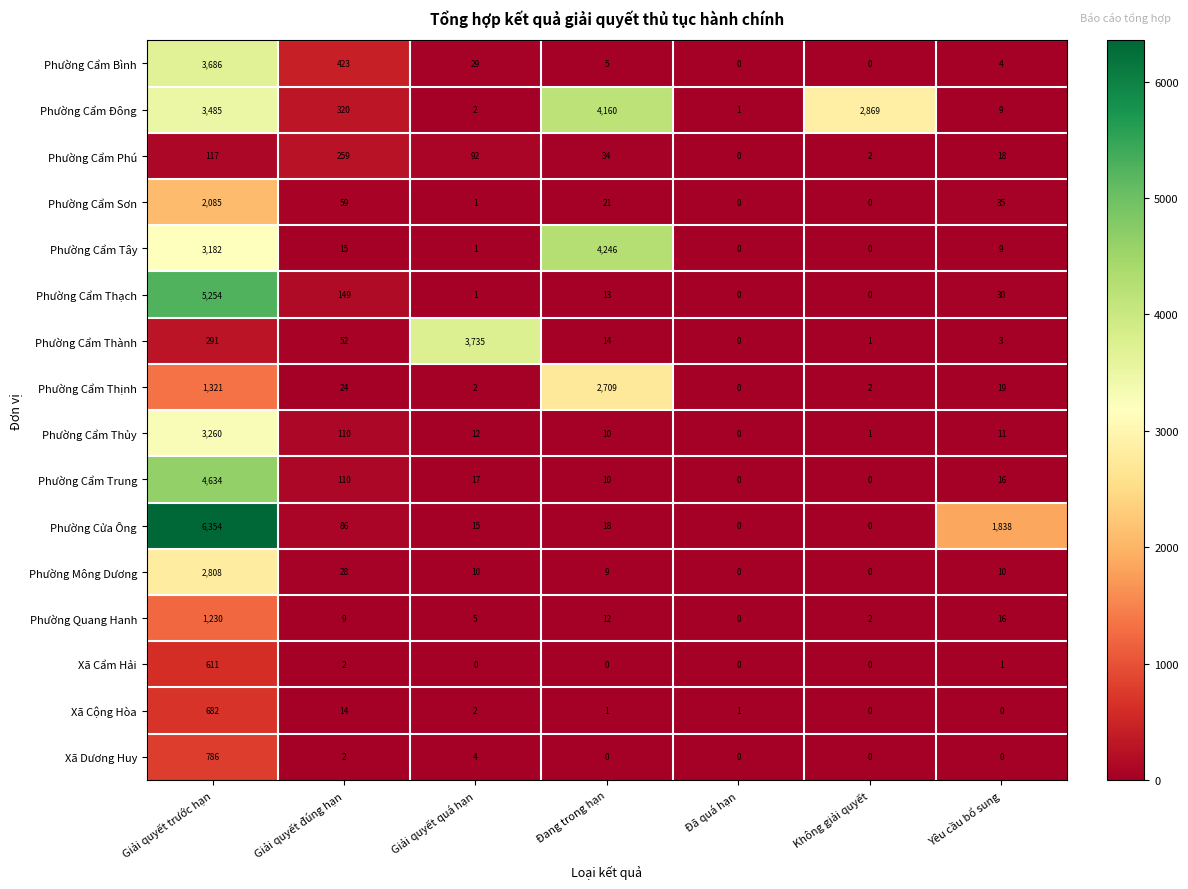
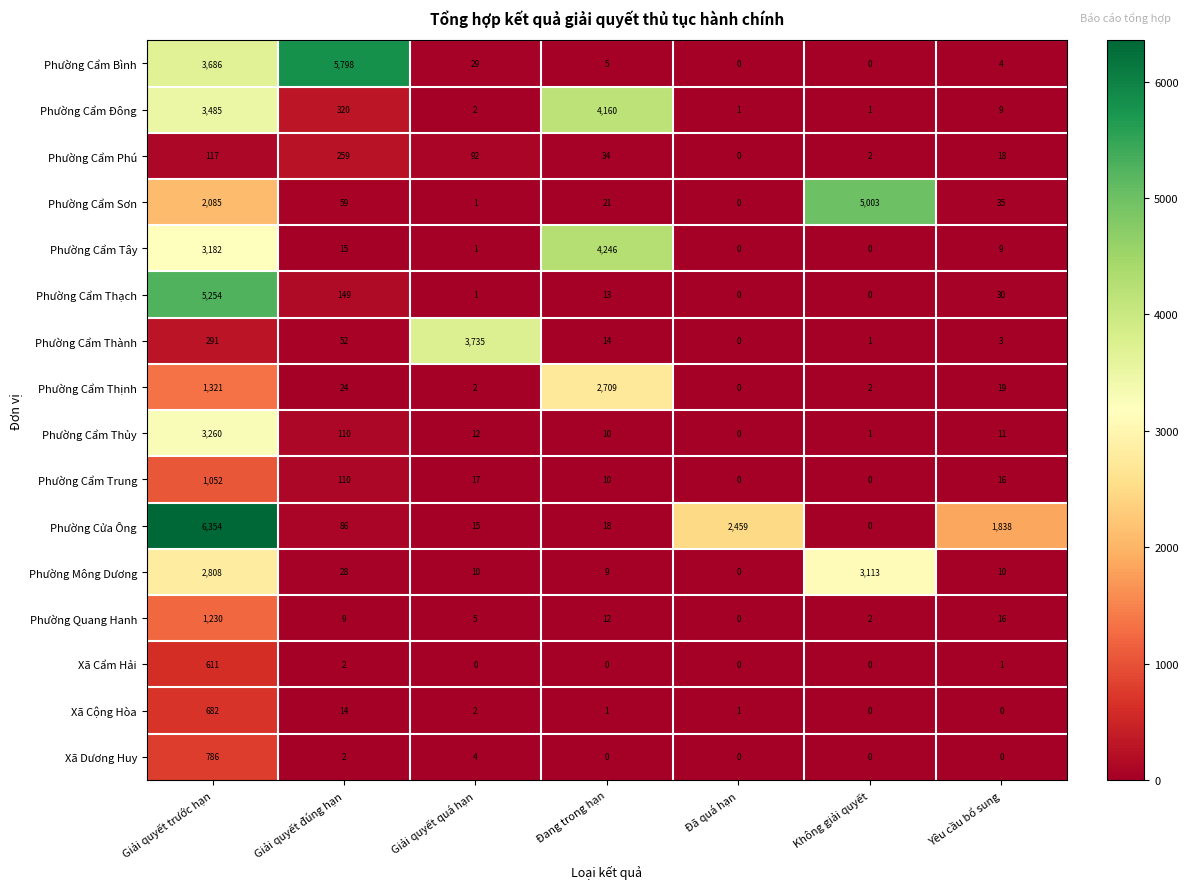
  {
    "Phường Cẩm Bình": {
      "Giải quyết trước hạn": "3,686",
-     "Giải quyết đúng hạn": "423",
+     "Giải quyết đúng hạn": "5,798",
      "Giải quyết quá hạn": "29",
      "Đang trong hạn": "5",
      "Đã quá hạn": "0",
      "Không giải quyết": "0",
      "Yêu cầu bổ sung": "4"
    },
    "Phường Cẩm Đông": {
      "Giải quyết trước hạn": "3,485",
      "Giải quyết đúng hạn": "320",
      "Giải quyết quá hạn": "2",
      "Đang trong hạn": "4,160",
      "Đã quá hạn": "1",
-     "Không giải quyết": "2,869",
+     "Không giải quyết": "1",
      "Yêu cầu bổ sung": "9"
    },
    "Phường Cẩm Phú": {
      "Giải quyết trước hạn": "117",
      "Giải quyết đúng hạn": "259",
      "Giải quyết quá hạn": "92",
      "Đang trong hạn": "34",
      "Đã quá hạn": "0",
      "Không giải quyết": "2",
      "Yêu cầu bổ sung": "18"
    },
    "Phường Cẩm Sơn": {
      "Giải quyết trước hạn": "2,085",
      "Giải quyết đúng hạn": "59",
      "Giải quyết quá hạn": "1",
      "Đang trong hạn": "21",
      "Đã quá hạn": "0",
-     "Không giải quyết": "0",
+     "Không giải quyết": "5,003",
      "Yêu cầu bổ sung": "35"
    },
    "Phường Cẩm Tây": {
      "Giải quyết trước hạn": "3,182",
      "Giải quyết đúng hạn": "15",
      "Giải quyết quá hạn": "1",
      "Đang trong hạn": "4,246",
      "Đã quá hạn": "0",
      "Không giải quyết": "0",
      "Yêu cầu bổ sung": "9"
    },
    "Phường Cẩm Thạch": {
      "Giải quyết trước hạn": "5,254",
      "Giải quyết đúng hạn": "149",
      "Giải quyết quá hạn": "1",
      "Đang trong hạn": "13",
      "Đã quá hạn": "0",
      "Không giải quyết": "0",
      "Yêu cầu bổ sung": "30"
    },
    "Phường Cẩm Thành": {
      "Giải quyết trước hạn": "291",
      "Giải quyết đúng hạn": "52",
      "Giải quyết quá hạn": "3,735",
      "Đang trong hạn": "14",
      "Đã quá hạn": "0",
      "Không giải quyết": "1",
      "Yêu cầu bổ sung": "3"
    },
    "Phường Cẩm Thịnh": {
      "Giải quyết trước hạn": "1,321",
      "Giải quyết đúng hạn": "24",
      "Giải quyết quá hạn": "2",
      "Đang trong hạn": "2,709",
      "Đã quá hạn": "0",
      "Không giải quyết": "2",
      "Yêu cầu bổ sung": "19"
    },
    "Phường Cẩm Thủy": {
      "Giải quyết trước hạn": "3,260",
      "Giải quyết đúng hạn": "110",
      "Giải quyết quá hạn": "12",
      "Đang trong hạn": "10",
      "Đã quá hạn": "0",
      "Không giải quyết": "1",
      "Yêu cầu bổ sung": "11"
    },
    "Phường Cẩm Trung": {
-     "Giải quyết trước hạn": "4,634",
+     "Giải quyết trước hạn": "1,052",
      "Giải quyết đúng hạn": "110",
      "Giải quyết quá hạn": "17",
      "Đang trong hạn": "10",
      "Đã quá hạn": "0",
      "Không giải quyết": "0",
      "Yêu cầu bổ sung": "16"
    },
    "Phường Cửa Ông": {
      "Giải quyết trước hạn": "6,354",
      "Giải quyết đúng hạn": "86",
      "Giải quyết quá hạn": "15",
      "Đang trong hạn": "18",
-     "Đã quá hạn": "0",
+     "Đã quá hạn": "2,459",
      "Không giải quyết": "0",
      "Yêu cầu bổ sung": "1,838"
    },
    "Phường Mông Dương": {
      "Giải quyết trước hạn": "2,808",
      "Giải quyết đúng hạn": "28",
      "Giải quyết quá hạn": "10",
      "Đang trong hạn": "9",
      "Đã quá hạn": "0",
-     "Không giải quyết": "0",
+     "Không giải quyết": "3,113",
      "Yêu cầu bổ sung": "10"
    },
    "Phường Quang Hanh": {
      "Giải quyết trước hạn": "1,230",
      "Giải quyết đúng hạn": "9",
      "Giải quyết quá hạn": "5",
      "Đang trong hạn": "12",
      "Đã quá hạn": "0",
      "Không giải quyết": "2",
      "Yêu cầu bổ sung": "16"
    },
    "Xã Cẩm Hải": {
      "Giải quyết trước hạn": "611",
      "Giải quyết đúng hạn": "2",
      "Giải quyết quá hạn": "0",
      "Đang trong hạn": "0",
      "Đã quá hạn": "0",
      "Không giải quyết": "0",
      "Yêu cầu bổ sung": "1"
    },
    "Xã Cộng Hòa": {
      "Giải quyết trước hạn": "682",
      "Giải quyết đúng hạn": "14",
      "Giải quyết quá hạn": "2",
      "Đang trong hạn": "1",
      "Đã quá hạn": "1",
      "Không giải quyết": "0",
      "Yêu cầu bổ sung": "0"
    },
    "Xã Dương Huy": {
      "Giải quyết trước hạn": "786",
      "Giải quyết đúng hạn": "2",
      "Giải quyết quá hạn": "4",
      "Đang trong hạn": "0",
      "Đã quá hạn": "0",
      "Không giải quyết": "0",
      "Yêu cầu bổ sung": "0"
    }
  }
